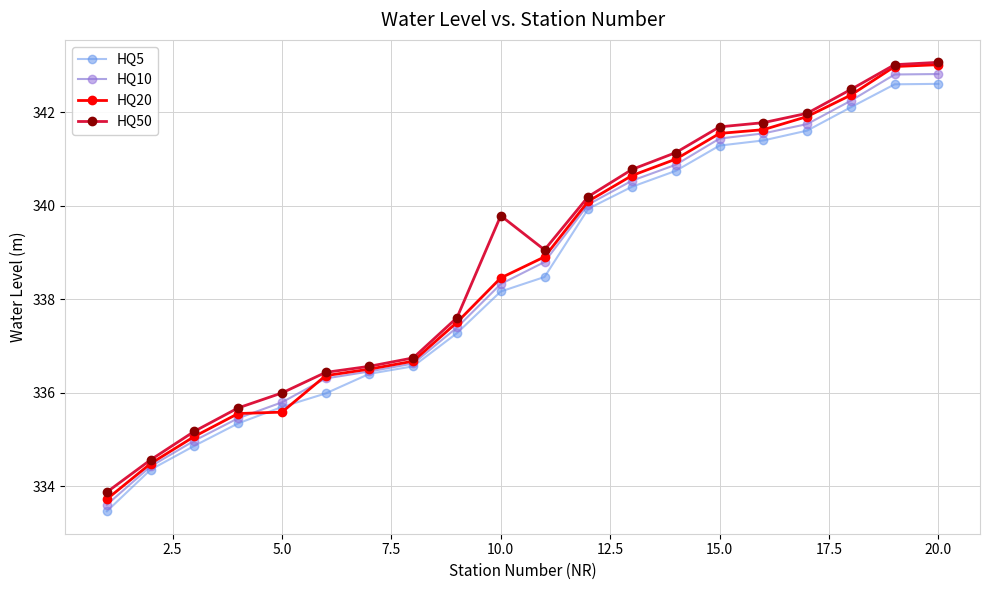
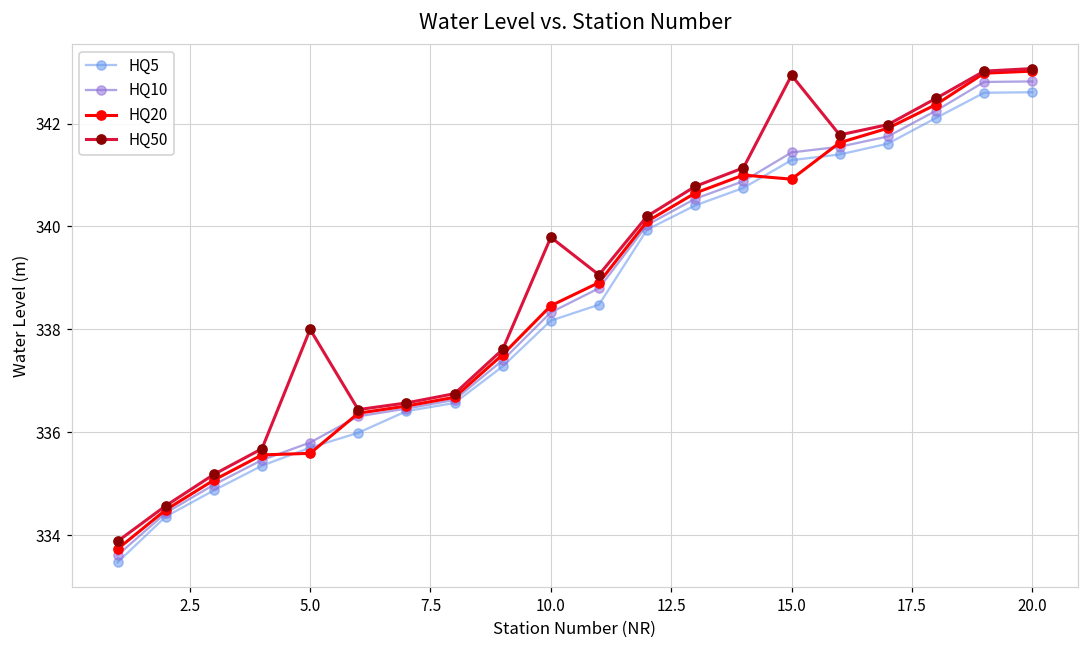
  {
    "HQ20": {
      "5.0": 335.6,
      "10.0": 338.5,
-     "15.0": 341.6
+     "15.0": 340.9
    },
    "HQ50": {
-     "5.0": 336,
+     "5.0": 338,
      "10.0": 339.8,
-     "15.0": 341.7
+     "15.0": 342.9
    }
  }
